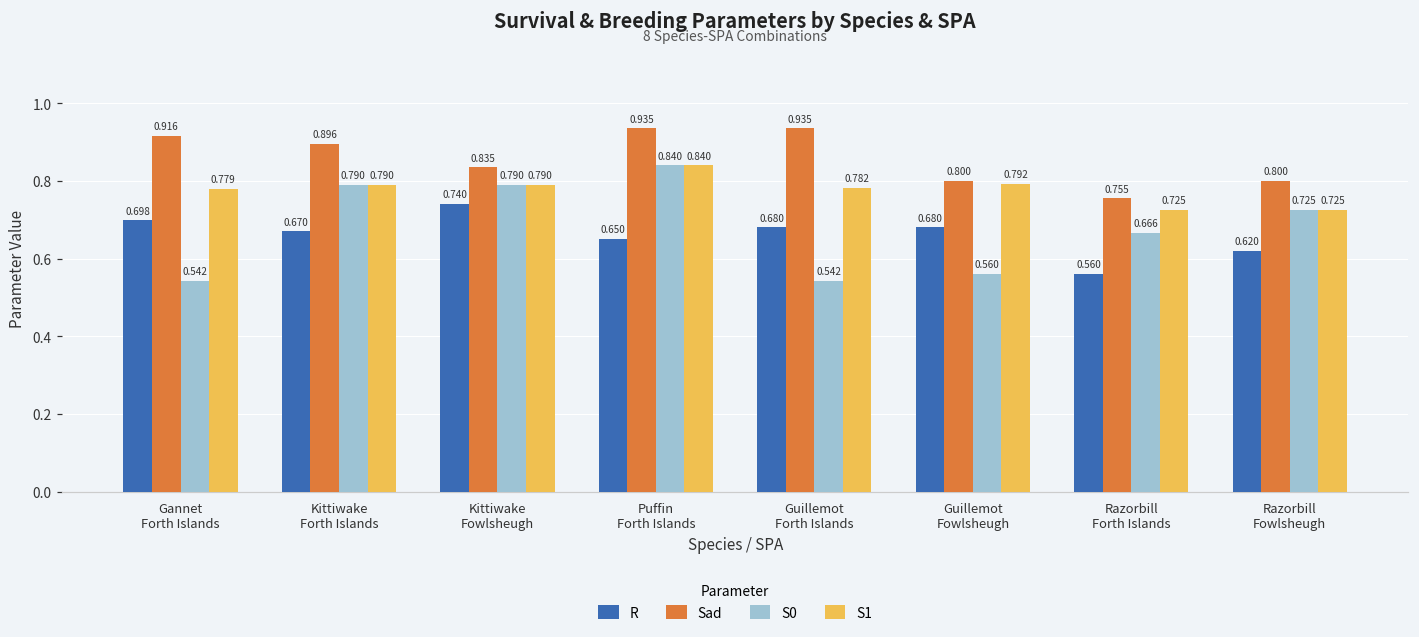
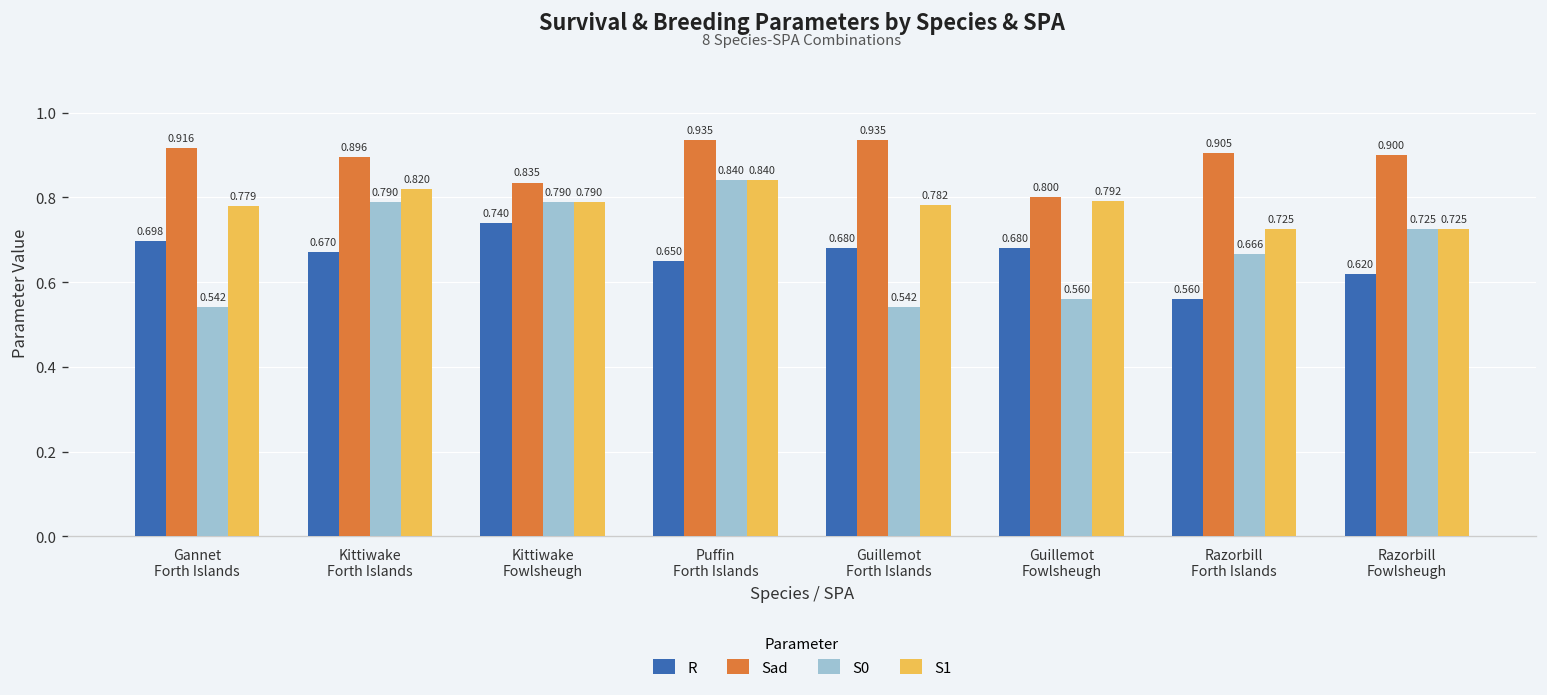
  {
    "R": {
      "Gannet Forth Islands": 0.698,
      "Kittiwake Forth Islands": 0.670,
      "Kittiwake Fowlsheugh": 0.740,
      "Puffin Forth Islands": 0.650,
      "Guillemot Forth Islands": 0.680,
      "Guillemot Fowlsheugh": 0.680,
      "Razorbill Forth Islands": 0.560,
      "Razorbill Fowlsheugh": 0.620
    },
    "Sad": {
      "Gannet Forth Islands": 0.916,
      "Kittiwake Forth Islands": 0.896,
      "Kittiwake Fowlsheugh": 0.835,
      "Puffin Forth Islands": 0.935,
      "Guillemot Forth Islands": 0.935,
      "Guillemot Fowlsheugh": 0.800,
-     "Razorbill Forth Islands": 0.755,
-     "Razorbill Fowlsheugh": 0.800
+     "Razorbill Forth Islands": 0.905,
+     "Razorbill Fowlsheugh": 0.900
    },
    "S0": {
      "Gannet Forth Islands": 0.542,
      "Kittiwake Forth Islands": 0.790,
      "Kittiwake Fowlsheugh": 0.790,
      "Puffin Forth Islands": 0.840,
      "Guillemot Forth Islands": 0.542,
      "Guillemot Fowlsheugh": 0.560,
      "Razorbill Forth Islands": 0.666,
      "Razorbill Fowlsheugh": 0.725
    },
    "S1": {
      "Gannet Forth Islands": 0.779,
-     "Kittiwake Forth Islands": 0.790,
+     "Kittiwake Forth Islands": 0.820,
      "Kittiwake Fowlsheugh": 0.790,
      "Puffin Forth Islands": 0.840,
      "Guillemot Forth Islands": 0.782,
      "Guillemot Fowlsheugh": 0.792,
      "Razorbill Forth Islands": 0.725,
      "Razorbill Fowlsheugh": 0.725
    }
  }
